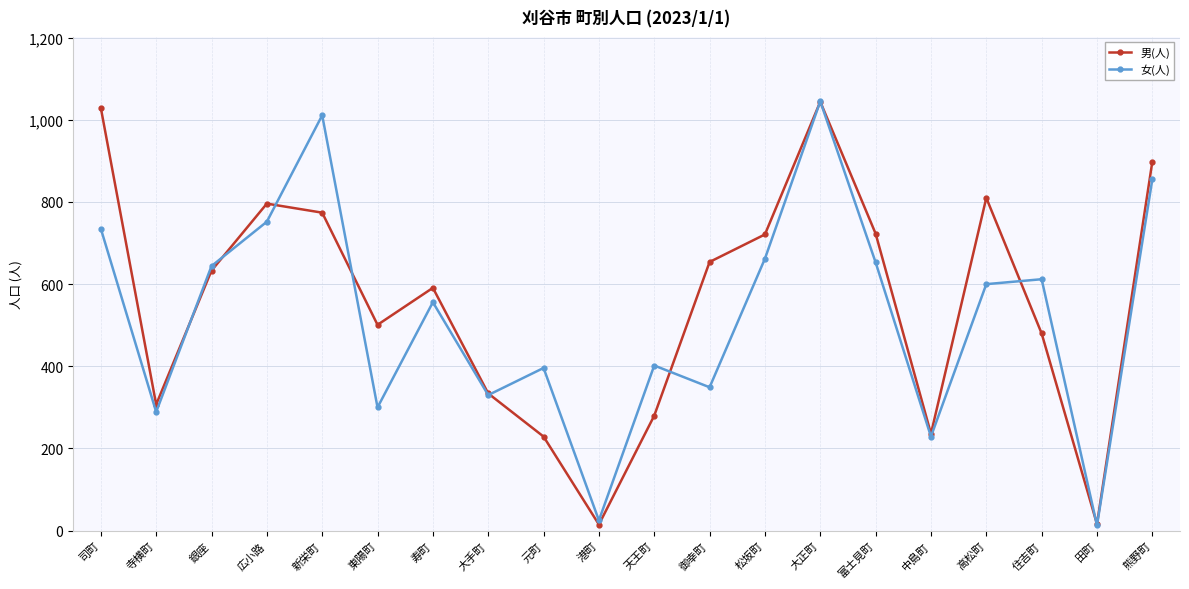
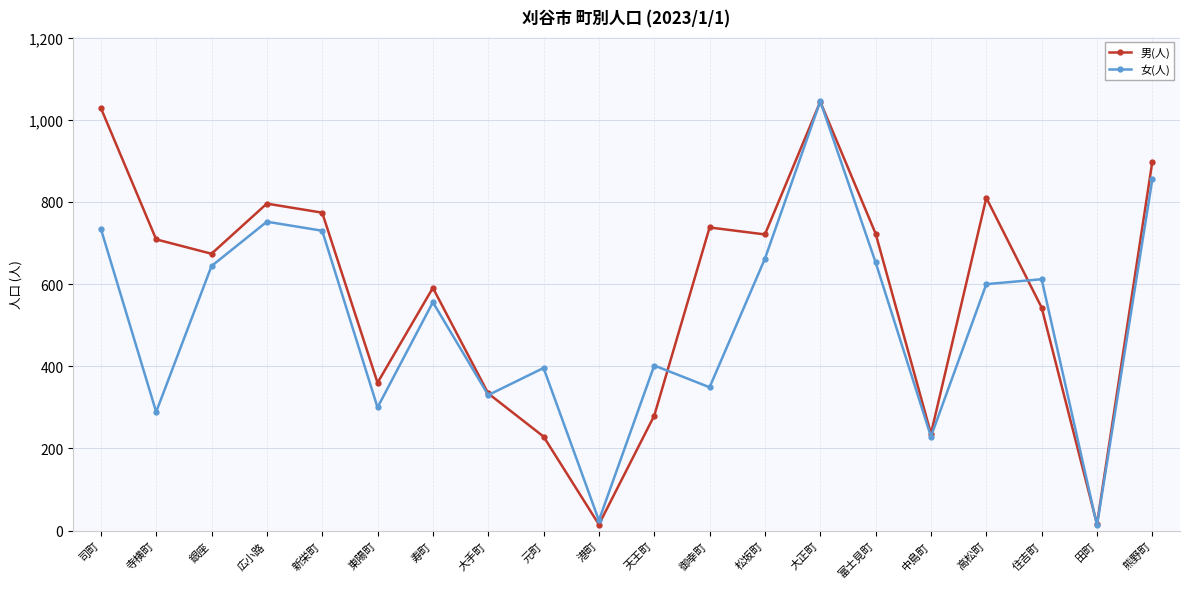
  {
    "男(人)": {
      "司町": "1,030",
-     "寺横町": "310",
-     "銀座": "630",
+     "寺横町": "710",
+     "銀座": "670",
      "広小路": "800",
      "新栄町": "770",
-     "東陽町": "500",
+     "東陽町": "360",
      "寿町": "590",
      "元町": "230",
      "港町": "20",
      "天王町": "280",
-     "御幸町": "650",
+     "御幸町": "740",
      "松坂町": "720",
      "富士見町": "720",
      "中島町": "240",
      "高松町": "810",
-     "住吉町": "480",
+     "住吉町": "540",
      "熊野町": "900"
    },
    "女(人)": {
      "司町": "740",
      "寺横町": "290",
      "銀座": "640",
      "広小路": "750",
-     "新栄町": "1,010",
+     "新栄町": "730",
      "東陽町": "300",
      "寿町": "560",
      "元町": "400",
      "港町": "30",
      "天王町": "400",
      "御幸町": "350",
      "松坂町": "660",
      "富士見町": "650",
      "中島町": "230",
      "高松町": "600",
      "住吉町": "610",
      "熊野町": "860"
    }
  }
